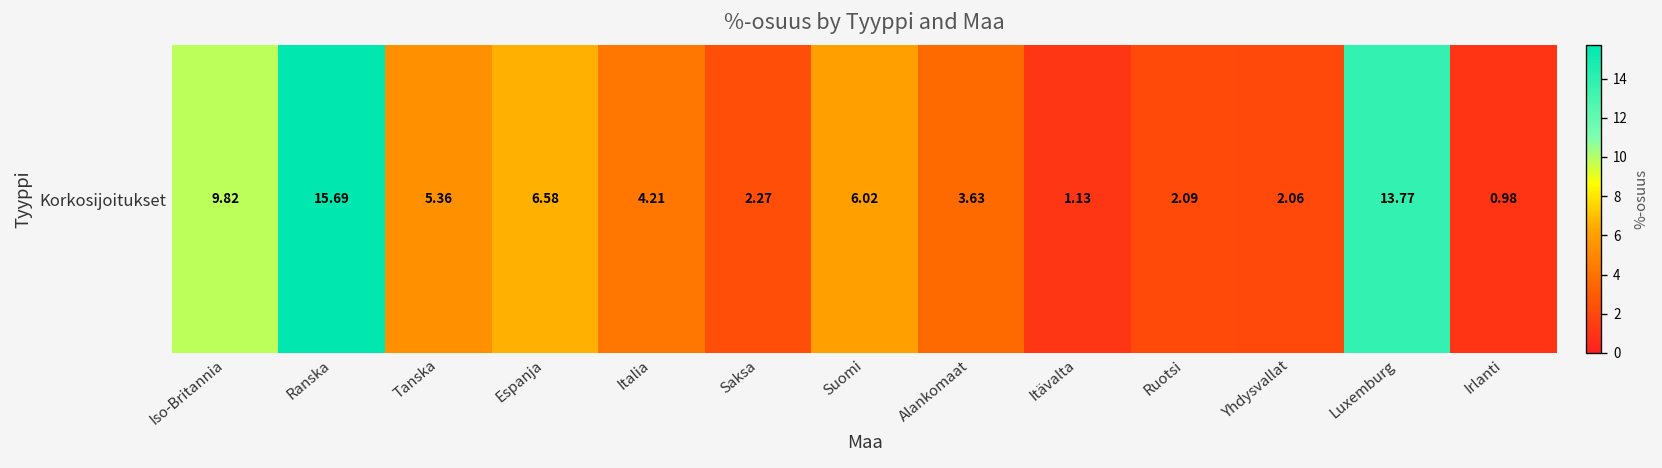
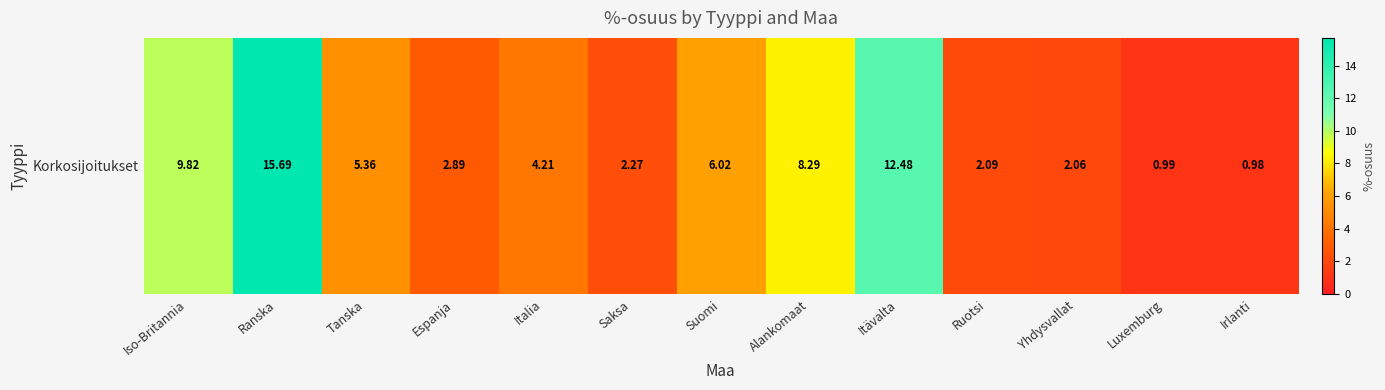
  {
    "Korkosijoitukset": {
      "Iso-Britannia": 9.82,
      "Ranska": 15.69,
      "Tanska": 5.36,
-     "Espanja": 6.58,
+     "Espanja": 2.89,
      "Italia": 4.21,
      "Saksa": 2.27,
      "Suomi": 6.02,
-     "Alankomaat": 3.63,
-     "Itävalta": 1.13,
+     "Alankomaat": 8.29,
+     "Itävalta": 12.48,
      "Ruotsi": 2.09,
      "Yhdysvallat": 2.06,
-     "Luxemburg": 13.77,
+     "Luxemburg": 0.99,
      "Irlanti": 0.98
    }
  }
